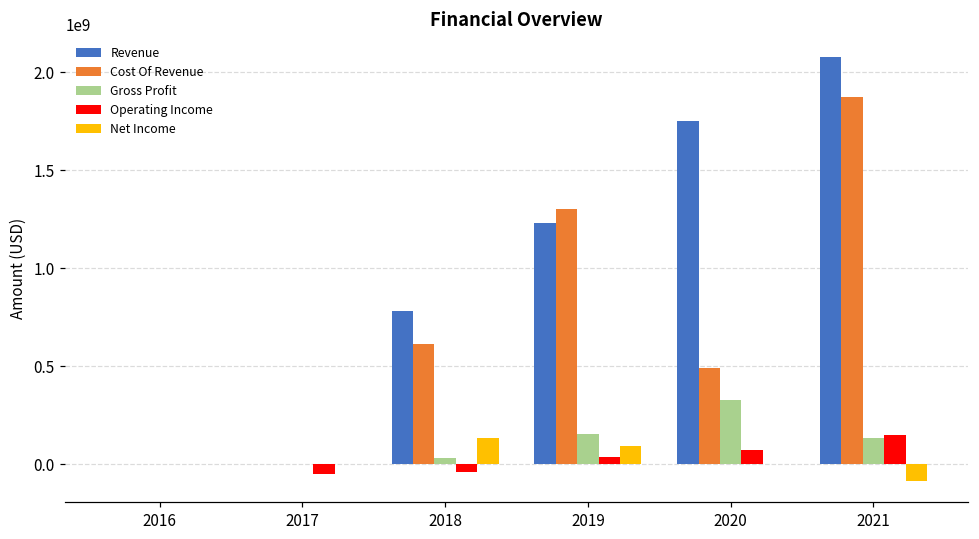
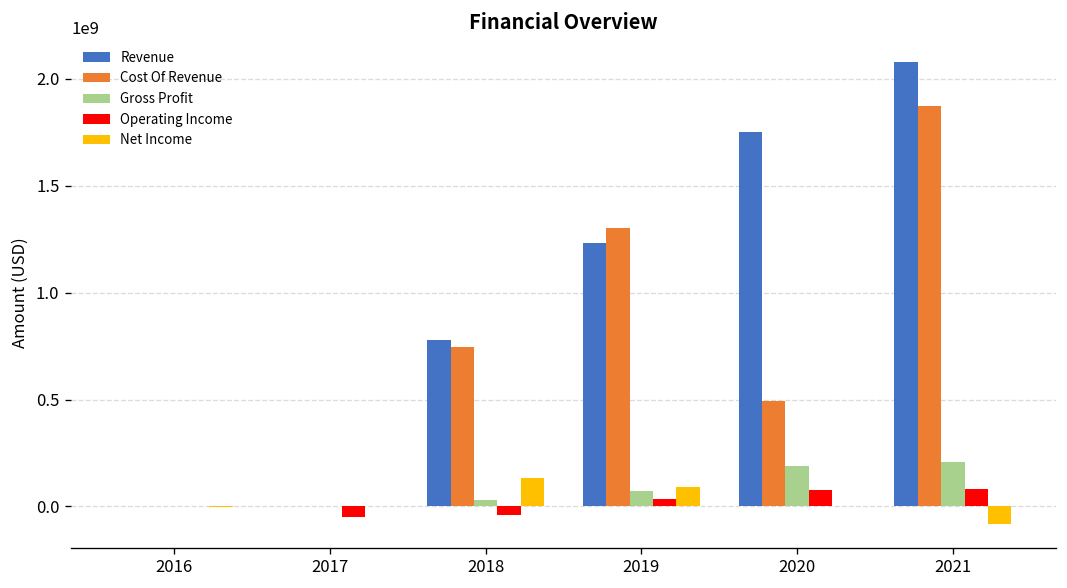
  {
    "Revenue": {
      "2016": 0,
      "2017": 0,
      "2018": 780000000,
      "2019": 1230000000,
      "2020": 1750000000,
      "2021": 2080000000
    },
    "Cost Of Revenue": {
      "2016": 0,
      "2017": 0,
-     "2018": 620000000,
+     "2018": 750000000,
      "2019": 1300000000,
      "2020": 490000000,
      "2021": 1870000000
    },
    "Gross Profit": {
      "2016": 0,
      "2017": 0,
      "2018": 30000000,
-     "2019": 160000000,
-     "2020": 330000000,
-     "2021": 140000000
+     "2019": 70000000,
+     "2020": 190000000,
+     "2021": 210000000
    },
    "Operating Income": {
      "2016": 0,
      "2017": -50000000,
      "2018": -40000000,
      "2019": 40000000,
      "2020": 80000000,
-     "2021": 150000000
+     "2021": 80000000
    },
    "Net Income": {
      "2018": 130000000,
      "2019": 90000000,
      "2021": -80000000
    }
  }
